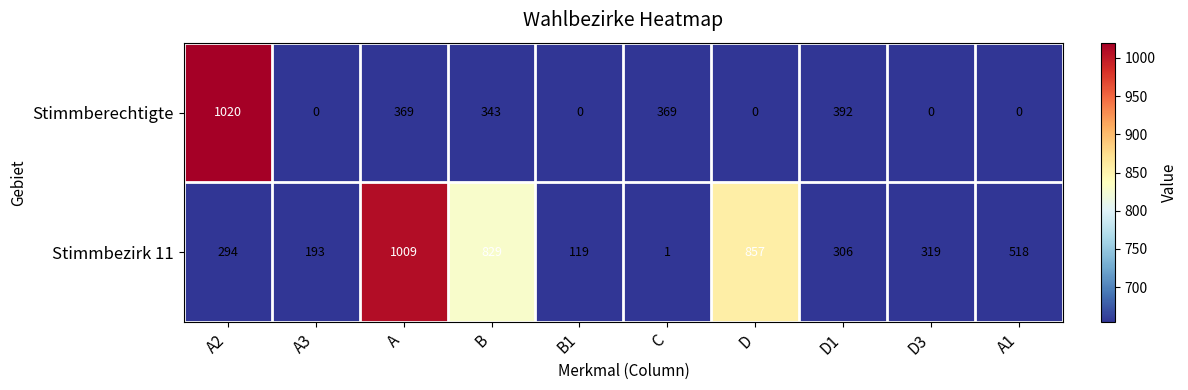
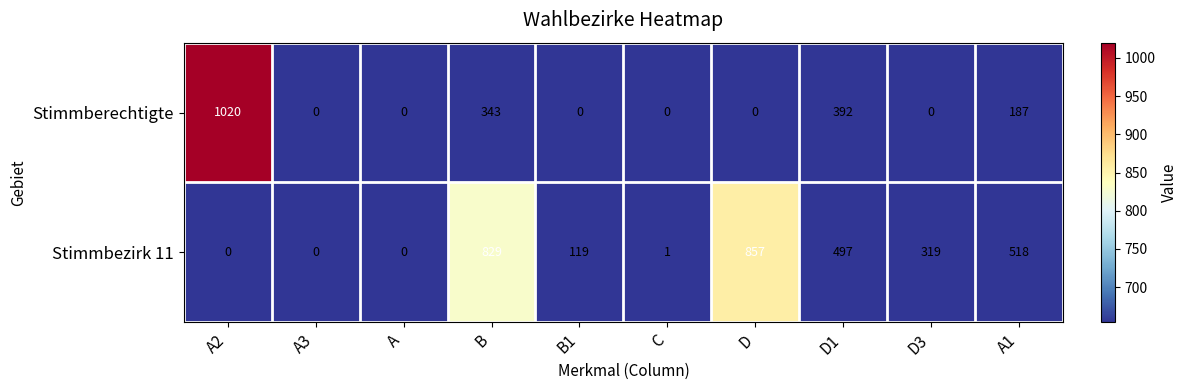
  {
    "Stimmberechtigte": {
      "A2": 1020,
      "A3": 0,
-     "A": 369,
+     "A": 0,
      "B": 343,
      "B1": 0,
-     "C": 369,
+     "C": 0,
      "D": 0,
      "D1": 392,
      "D3": 0,
-     "A1": 0
+     "A1": 187
    },
    "Stimmbezirk 11": {
-     "A2": 294,
-     "A3": 193,
-     "A": 1009,
+     "A2": 0,
+     "A3": 0,
+     "A": 0,
      "B": 829,
      "B1": 119,
      "C": 1,
      "D": 857,
-     "D1": 306,
+     "D1": 497,
      "D3": 319,
      "A1": 518
    }
  }
